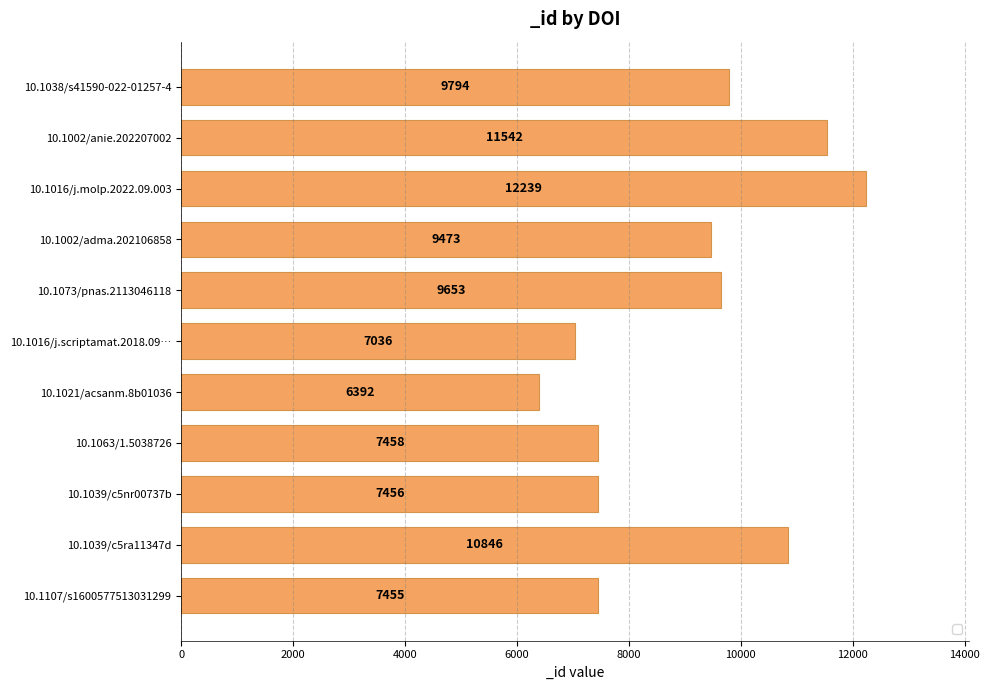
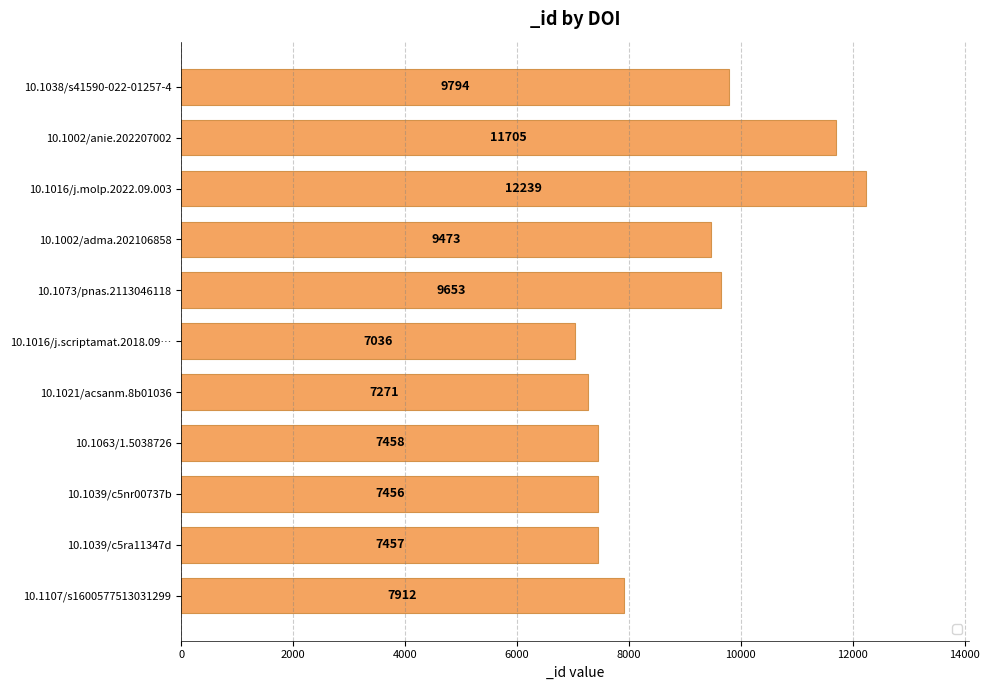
  {
    "10.1038/s41590-022-01257-4": 9794,
-   "10.1002/anie.202207002": 11542,
+   "10.1002/anie.202207002": 11705,
    "10.1016/j.molp.2022.09.003": 12239,
    "10.1002/adma.202106858": 9473,
    "10.1073/pnas.2113046118": 9653,
    "10.1016/j.scriptamat.2018.09…": 7036,
-   "10.1021/acsanm.8b01036": 6392,
+   "10.1021/acsanm.8b01036": 7271,
    "10.1063/1.5038726": 7458,
    "10.1039/c5nr00737b": 7456,
-   "10.1039/c5ra11347d": 10846,
-   "10.1107/s1600577513031299": 7455
+   "10.1039/c5ra11347d": 7457,
+   "10.1107/s1600577513031299": 7912
  }
